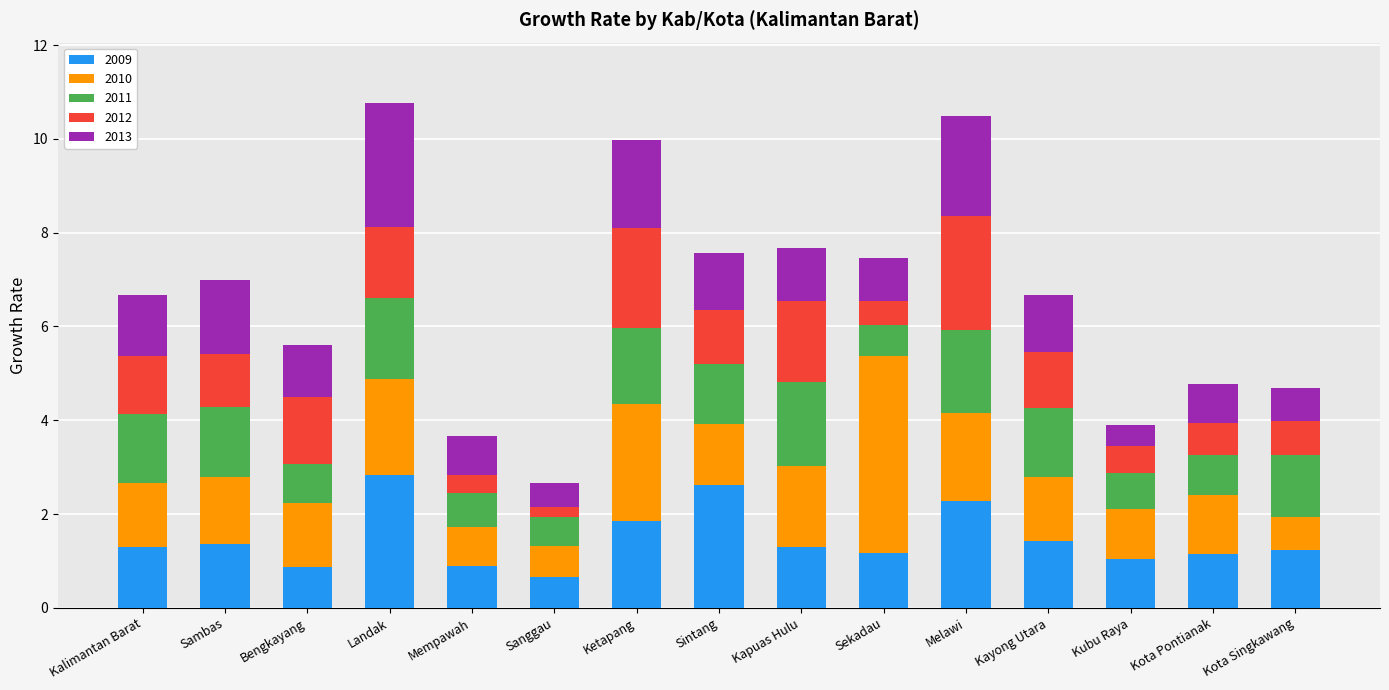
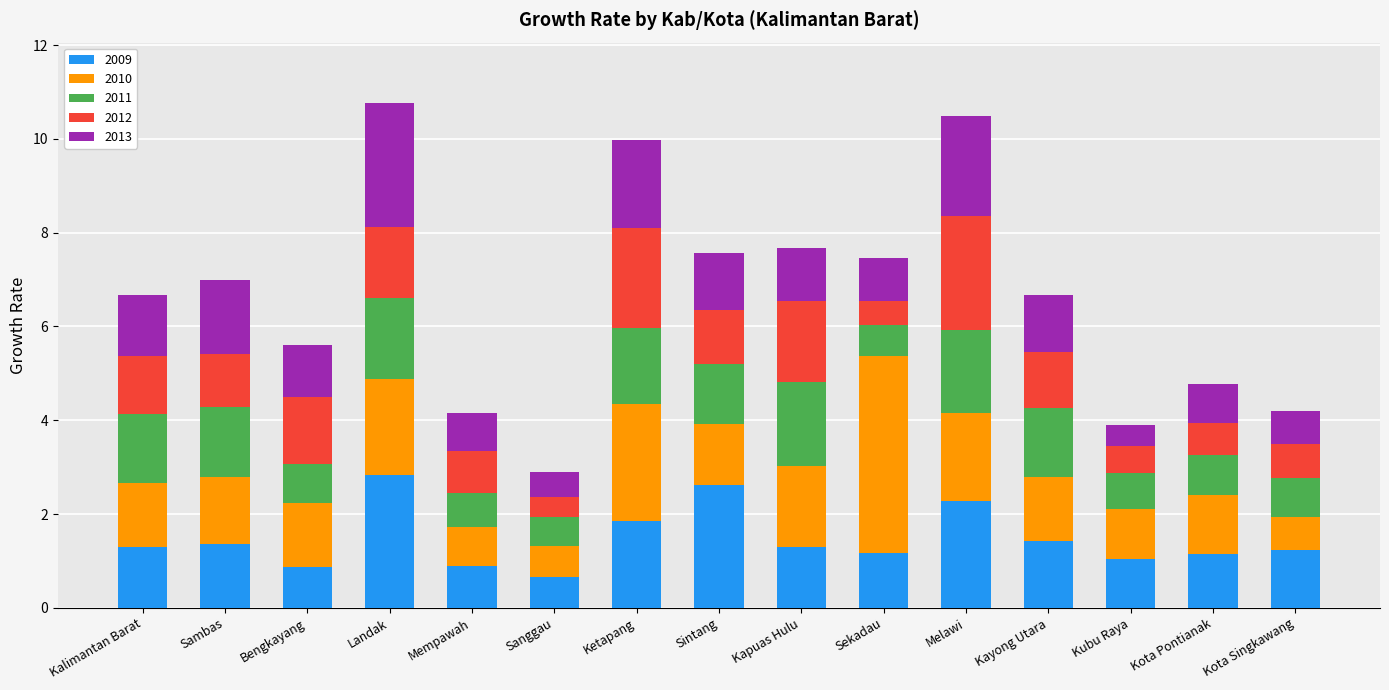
  {
    "2009": {
      "Kalimantan Barat": 1.3,
      "Sambas": 1.4,
      "Bengkayang": 0.9,
      "Landak": 2.8,
      "Mempawah": 0.9,
      "Sanggau": 0.7,
      "Ketapang": 1.9,
      "Sintang": 2.6,
      "Kapuas Hulu": 1.3,
      "Sekadau": 1.2,
      "Melawi": 2.3,
      "Kayong Utara": 1.4,
      "Kubu Raya": 1.1,
      "Kota Pontianak": 1.2,
      "Kota Singkawang": 1.2
    },
    "2010": {
      "Kalimantan Barat": 1.4,
      "Sambas": 1.4,
      "Bengkayang": 1.4,
      "Landak": 2.1,
      "Mempawah": 0.8,
      "Sanggau": 0.7,
      "Ketapang": 2.5,
      "Sintang": 1.3,
      "Kapuas Hulu": 1.7,
      "Sekadau": 4.2,
      "Melawi": 1.9,
      "Kayong Utara": 1.4,
      "Kubu Raya": 1.1,
      "Kota Pontianak": 1.3,
      "Kota Singkawang": 0.7
    },
    "2011": {
      "Kalimantan Barat": 1.5,
      "Sambas": 1.5,
      "Bengkayang": 0.8,
      "Landak": 1.7,
      "Mempawah": 0.7,
      "Sanggau": 0.6,
      "Ketapang": 1.6,
      "Sintang": 1.3,
      "Kapuas Hulu": 1.8,
      "Sekadau": 0.7,
      "Melawi": 1.8,
      "Kayong Utara": 1.5,
      "Kubu Raya": 0.8,
      "Kota Pontianak": 0.8,
-     "Kota Singkawang": 1.3
+     "Kota Singkawang": 0.8
    },
    "2012": {
      "Kalimantan Barat": 1.2,
      "Sambas": 1.1,
      "Bengkayang": 1.4,
      "Landak": 1.5,
-     "Mempawah": 0.4,
-     "Sanggau": 0.2,
+     "Mempawah": 0.9,
+     "Sanggau": 0.4,
      "Ketapang": 2.1,
      "Sintang": 1.2,
      "Kapuas Hulu": 1.7,
      "Sekadau": 0.5,
      "Melawi": 2.4,
      "Kayong Utara": 1.2,
      "Kubu Raya": 0.6,
      "Kota Pontianak": 0.7,
      "Kota Singkawang": 0.7
    },
    "2013": {
      "Kalimantan Barat": 1.3,
      "Sambas": 1.6,
      "Bengkayang": 1.1,
      "Landak": 2.6,
      "Mempawah": 0.8,
      "Sanggau": 0.5,
      "Ketapang": 1.9,
      "Sintang": 1.2,
      "Kapuas Hulu": 1.1,
      "Sekadau": 0.9,
      "Melawi": 2.1,
      "Kayong Utara": 1.2,
      "Kubu Raya": 0.5,
      "Kota Pontianak": 0.8,
      "Kota Singkawang": 0.7
    }
  }
